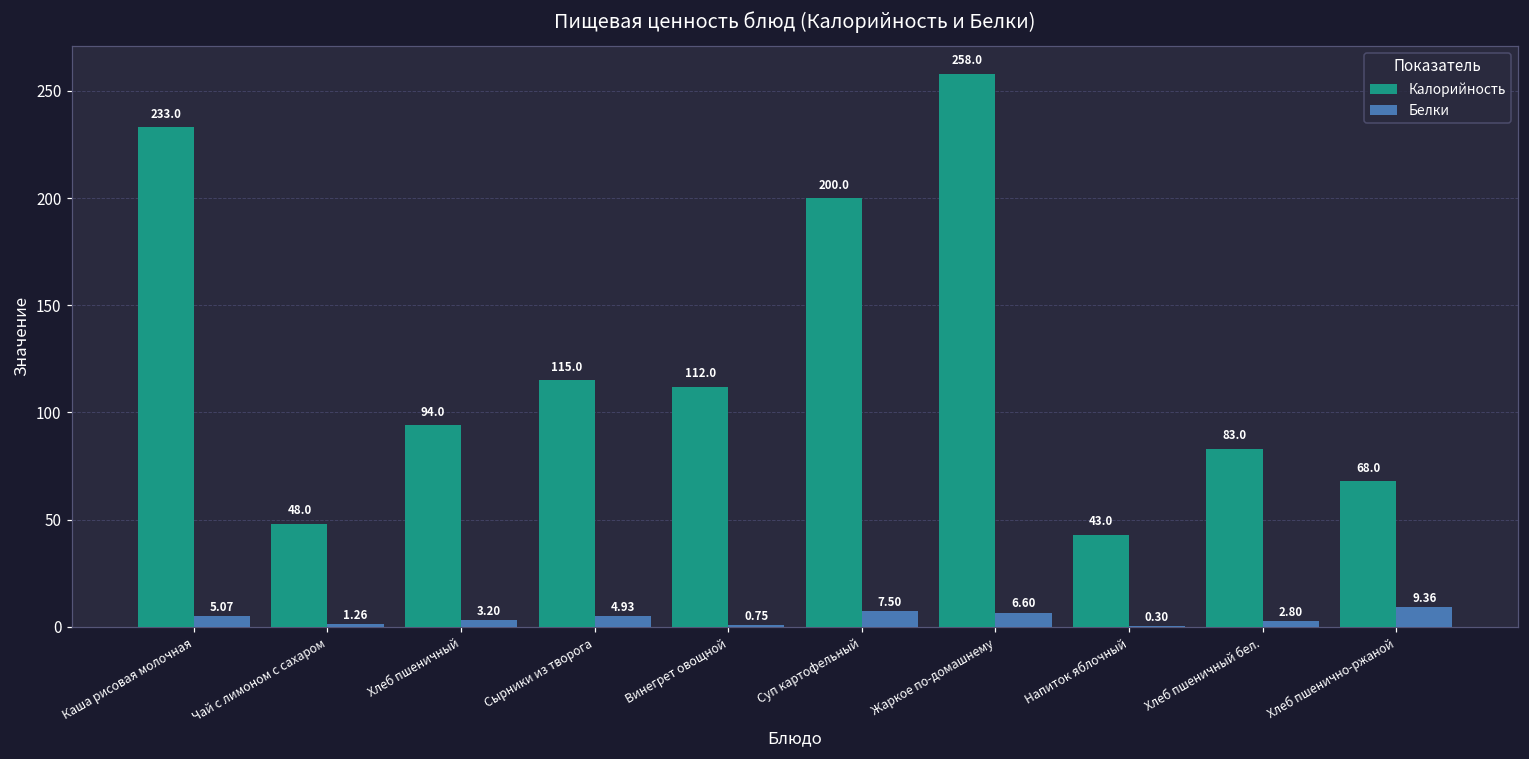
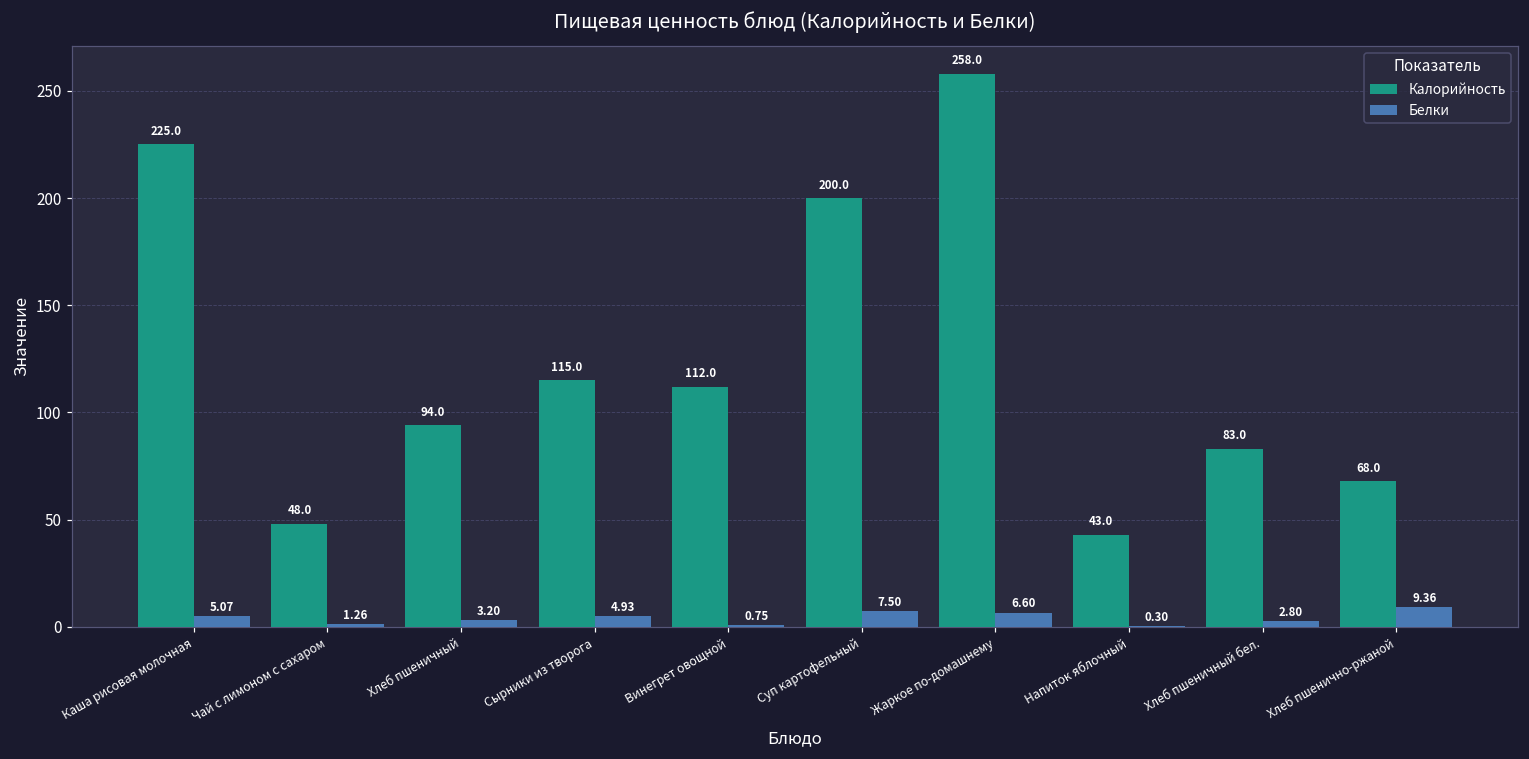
  {
    "Калорийность": {
-     "Каша рисовая молочная": 233.0,
+     "Каша рисовая молочная": 225.0,
      "Чай с лимоном с сахаром": 48.0,
      "Хлеб пшеничный": 94.0,
      "Сырники из творога": 115.0,
      "Винегрет овощной": 112.0,
      "Суп картофельный": 200.0,
      "Жаркое по-домашнему": 258.0,
      "Напиток яблочный": 43.0,
      "Хлеб пшеничный бел.": 83.0,
      "Хлеб пшенично-ржаной": 68.0
    },
    "Белки": {
      "Каша рисовая молочная": 5.07,
      "Чай с лимоном с сахаром": 1.26,
      "Хлеб пшеничный": 3.20,
      "Сырники из творога": 4.93,
      "Винегрет овощной": 0.75,
      "Суп картофельный": 7.50,
      "Жаркое по-домашнему": 6.60,
      "Напиток яблочный": 0.30,
      "Хлеб пшеничный бел.": 2.80,
      "Хлеб пшенично-ржаной": 9.36
    }
  }
